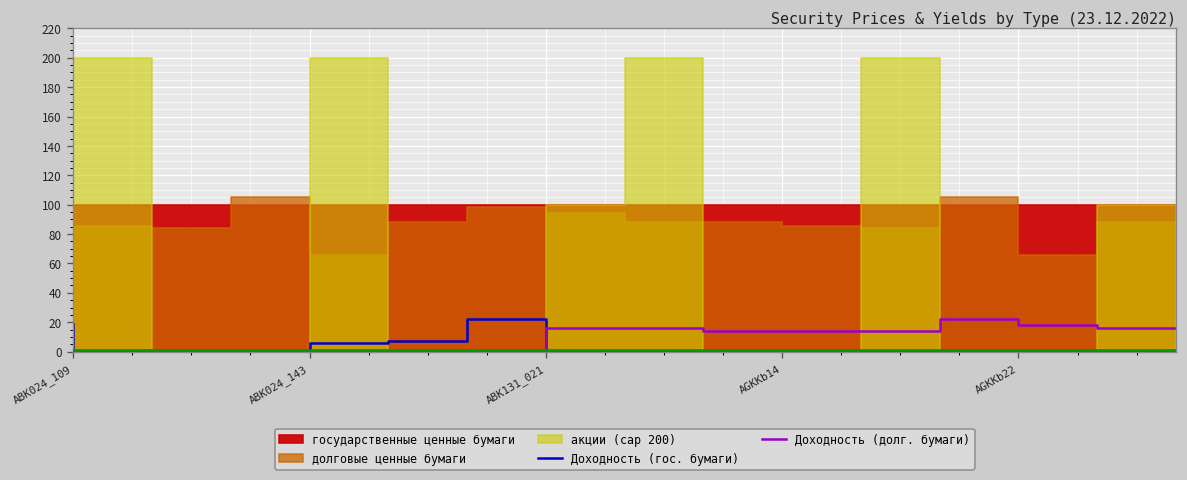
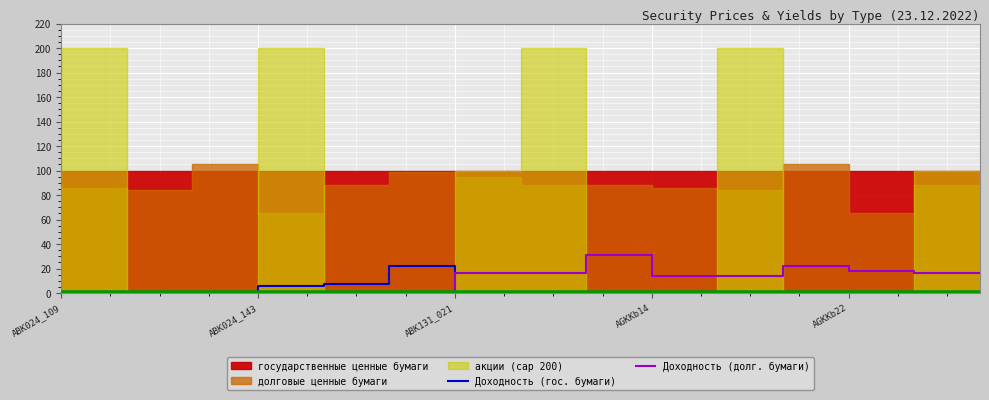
  {
    "Доходность (гос. бумаги)": {
      "ABK024_109": 19,
      "ABK131_021": 22
    },
    "Доходность (долг. бумаги)": {
      "ABK024_109": 0,
-     "AGKKb14": 14,
+     "AGKKb14": 31,
      "AGKKb22": 22
    }
  }
